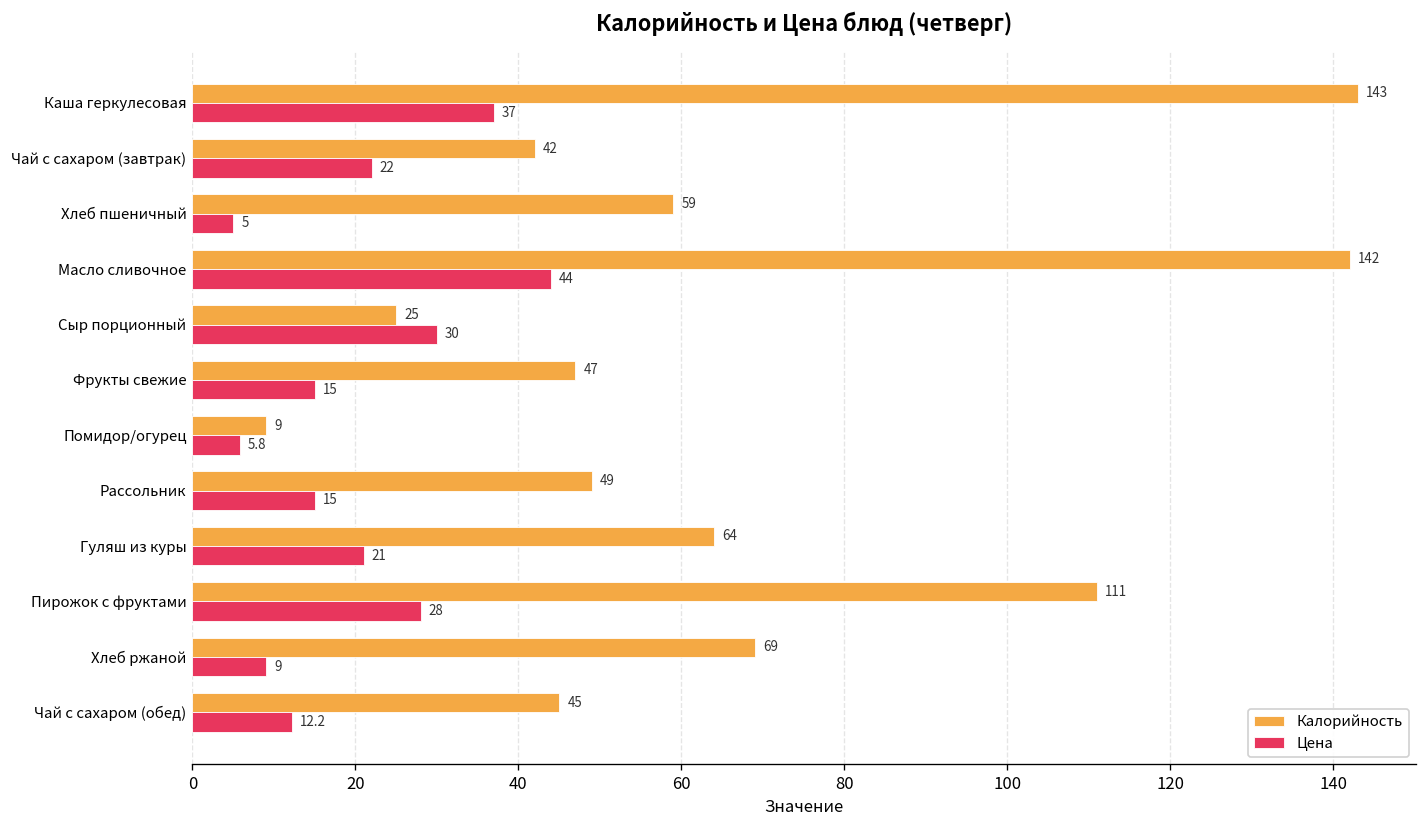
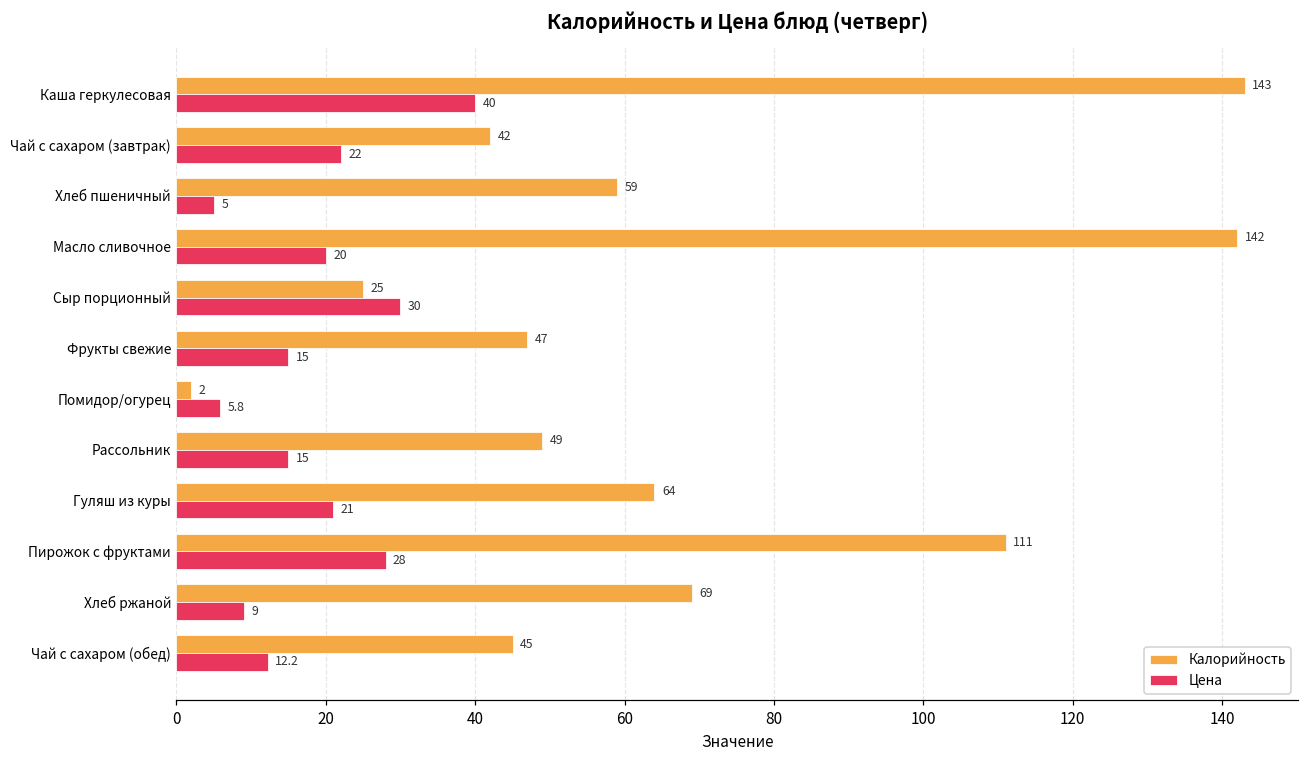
  {
    "Калорийность": {
      "Каша геркулесовая": 143,
      "Чай с сахаром (завтрак)": 42,
      "Хлеб пшеничный": 59,
      "Масло сливочное": 142,
      "Сыр порционный": 25,
      "Фрукты свежие": 47,
-     "Помидор/огурец": 9,
+     "Помидор/огурец": 2,
      "Рассольник": 49,
      "Гуляш из куры": 64,
      "Пирожок с фруктами": 111,
      "Хлеб ржаной": 69,
      "Чай с сахаром (обед)": 45
    },
    "Цена": {
-     "Каша геркулесовая": 37,
+     "Каша геркулесовая": 40,
      "Чай с сахаром (завтрак)": 22,
      "Хлеб пшеничный": 5,
-     "Масло сливочное": 44,
+     "Масло сливочное": 20,
      "Сыр порционный": 30,
      "Фрукты свежие": 15,
      "Помидор/огурец": 5.8,
      "Рассольник": 15,
      "Гуляш из куры": 21,
      "Пирожок с фруктами": 28,
      "Хлеб ржаной": 9,
      "Чай с сахаром (обед)": 12.2
    }
  }
